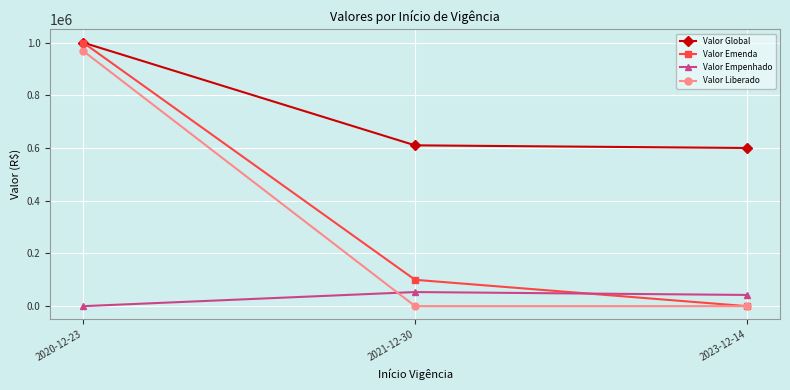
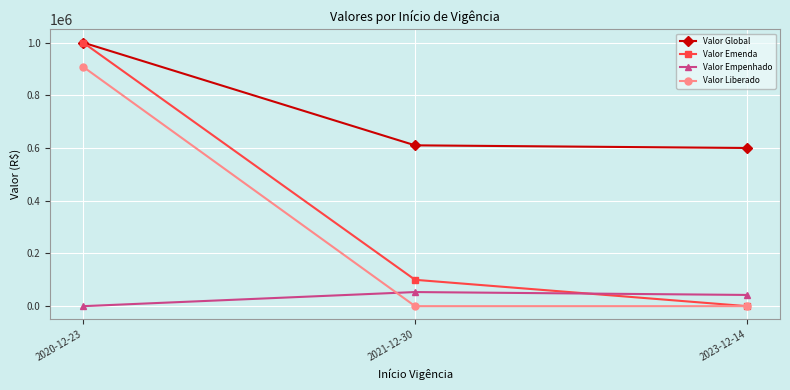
  {
    "Valor Global": {
      "2021-12-30": 610000,
      "2023-12-14": 600000
    },
    "Valor Emenda": {
      "2021-12-30": 100000
    },
    "Valor Empenhado": {
      "2020-12-23": 0,
      "2021-12-30": 50000,
      "2023-12-14": 40000
    },
    "Valor Liberado": {
-     "2020-12-23": 970000,
+     "2020-12-23": 910000,
      "2021-12-30": 0
    }
  }
